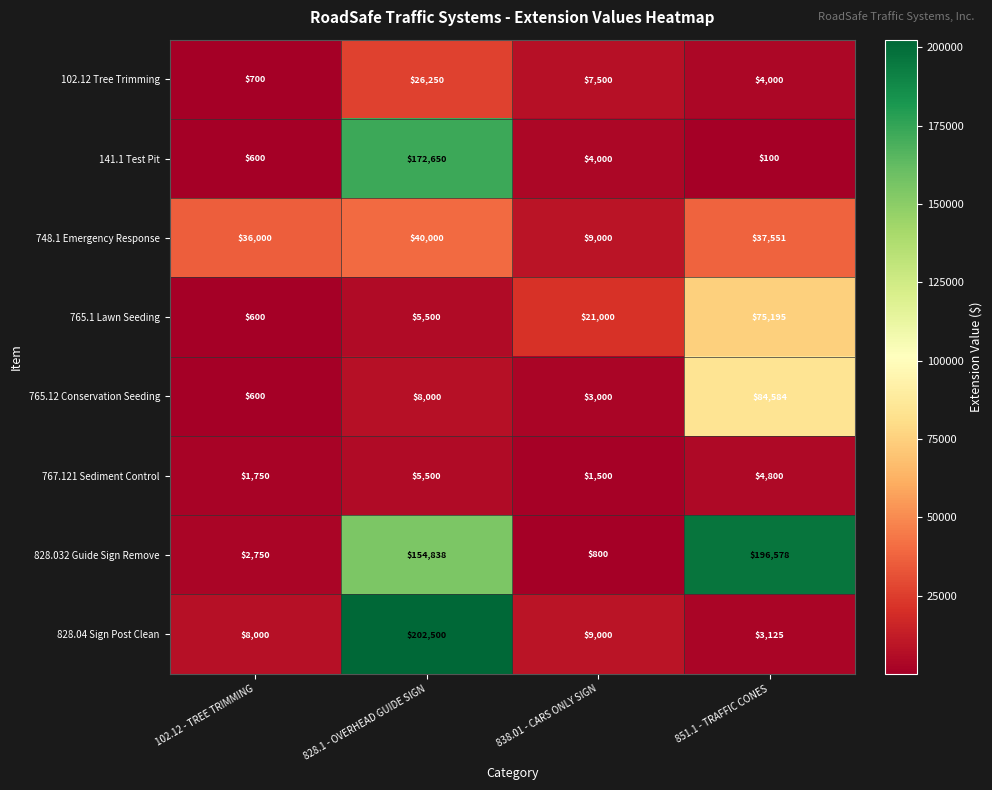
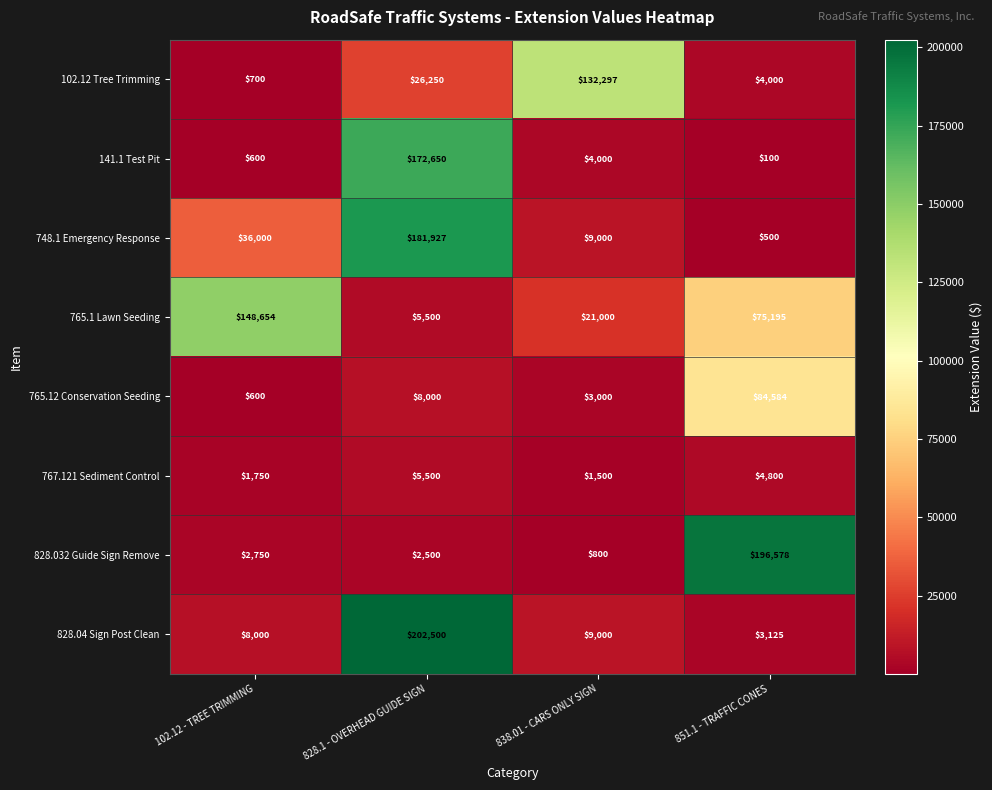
  {
    "102.12 Tree Trimming": {
      "102.12 - TREE TRIMMING": "$700",
      "828.1 - OVERHEAD GUIDE SIGN": "$26,250",
-     "838.01 - CARS ONLY SIGN": "$7,500",
+     "838.01 - CARS ONLY SIGN": "$132,297",
      "851.1 - TRAFFIC CONES": "$4,000"
    },
    "141.1 Test Pit": {
      "102.12 - TREE TRIMMING": "$600",
      "828.1 - OVERHEAD GUIDE SIGN": "$172,650",
      "838.01 - CARS ONLY SIGN": "$4,000",
      "851.1 - TRAFFIC CONES": "$100"
    },
    "748.1 Emergency Response": {
      "102.12 - TREE TRIMMING": "$36,000",
-     "828.1 - OVERHEAD GUIDE SIGN": "$40,000",
+     "828.1 - OVERHEAD GUIDE SIGN": "$181,927",
      "838.01 - CARS ONLY SIGN": "$9,000",
-     "851.1 - TRAFFIC CONES": "$37,551"
+     "851.1 - TRAFFIC CONES": "$500"
    },
    "765.1 Lawn Seeding": {
-     "102.12 - TREE TRIMMING": "$600",
+     "102.12 - TREE TRIMMING": "$148,654",
      "828.1 - OVERHEAD GUIDE SIGN": "$5,500",
      "838.01 - CARS ONLY SIGN": "$21,000",
      "851.1 - TRAFFIC CONES": "$75,195"
    },
    "765.12 Conservation Seeding": {
      "102.12 - TREE TRIMMING": "$600",
      "828.1 - OVERHEAD GUIDE SIGN": "$8,000",
      "838.01 - CARS ONLY SIGN": "$3,000",
      "851.1 - TRAFFIC CONES": "$84,584"
    },
    "767.121 Sediment Control": {
      "102.12 - TREE TRIMMING": "$1,750",
      "828.1 - OVERHEAD GUIDE SIGN": "$5,500",
      "838.01 - CARS ONLY SIGN": "$1,500",
      "851.1 - TRAFFIC CONES": "$4,800"
    },
    "828.032 Guide Sign Remove": {
      "102.12 - TREE TRIMMING": "$2,750",
-     "828.1 - OVERHEAD GUIDE SIGN": "$154,838",
+     "828.1 - OVERHEAD GUIDE SIGN": "$2,500",
      "838.01 - CARS ONLY SIGN": "$800",
      "851.1 - TRAFFIC CONES": "$196,578"
    },
    "828.04 Sign Post Clean": {
      "102.12 - TREE TRIMMING": "$8,000",
      "828.1 - OVERHEAD GUIDE SIGN": "$202,500",
      "838.01 - CARS ONLY SIGN": "$9,000",
      "851.1 - TRAFFIC CONES": "$3,125"
    }
  }
